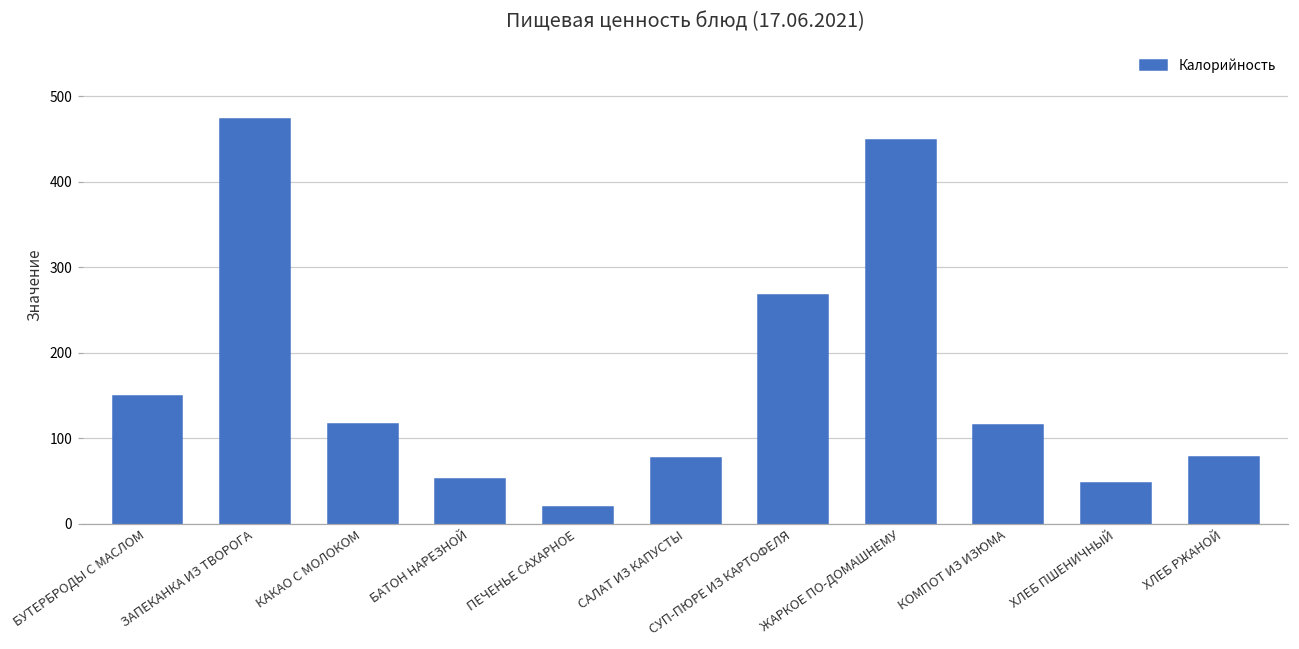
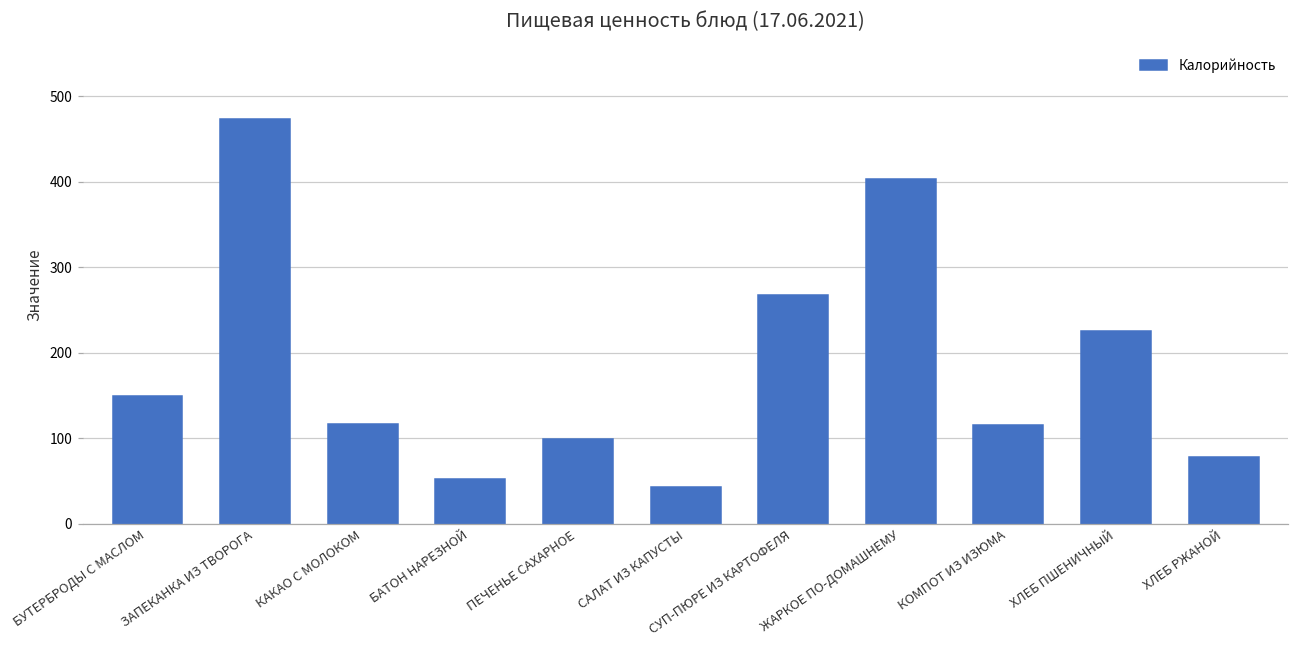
  {
    "БУТЕРБРОДЫ С МАСЛОМ": 150,
    "ЗАПЕКАНКА ИЗ ТВОРОГА": 470,
    "КАКАО С МОЛОКОМ": 120,
    "БАТОН НАРЕЗНОЙ": 50,
-   "ПЕЧЕНЬЕ САХАРНОЕ": 20,
-   "САЛАТ ИЗ КАПУСТЫ": 80,
+   "ПЕЧЕНЬЕ САХАРНОЕ": 100,
+   "САЛАТ ИЗ КАПУСТЫ": 40,
    "СУП-ПЮРЕ ИЗ КАРТОФЕЛЯ": 270,
-   "ЖАРКОЕ ПО-ДОМАШНЕМУ": 450,
+   "ЖАРКОЕ ПО-ДОМАШНЕМУ": 400,
    "КОМПОТ ИЗ ИЗЮМА": 120,
-   "ХЛЕБ ПШЕНИЧНЫЙ": 50,
+   "ХЛЕБ ПШЕНИЧНЫЙ": 230,
    "ХЛЕБ РЖАНОЙ": 80
  }
